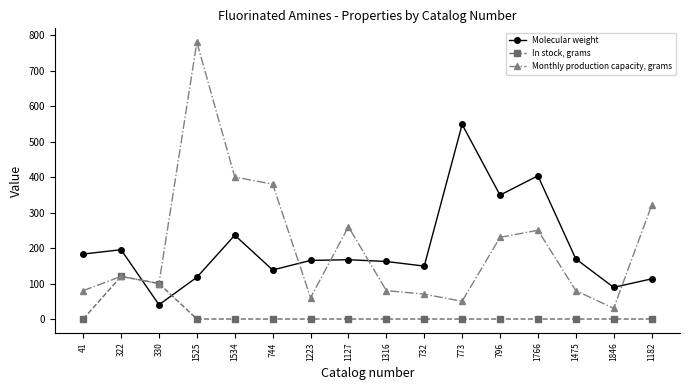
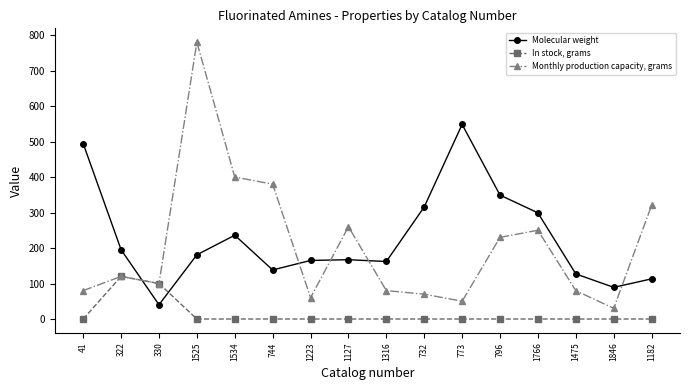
  {
    "Molecular weight": {
-     "41": 180,
+     "41": 490,
      "322": 200,
      "330": 40,
-     "1525": 120,
+     "1525": 180,
      "1534": 240,
      "744": 140,
      "1223": 170,
      "1127": 170,
      "1316": 160,
-     "732": 150,
+     "732": 320,
      "773": 550,
      "796": 350,
-     "1766": 400,
-     "1475": 170,
+     "1766": 300,
+     "1475": 130,
      "1846": 90,
      "1182": 110
    }
  }
